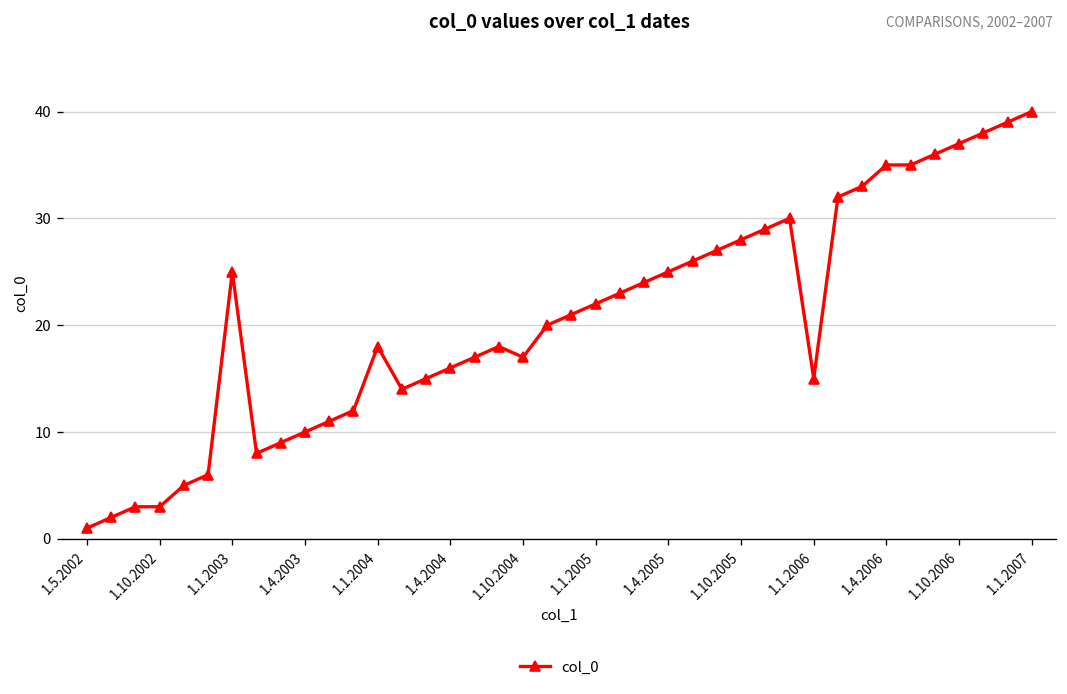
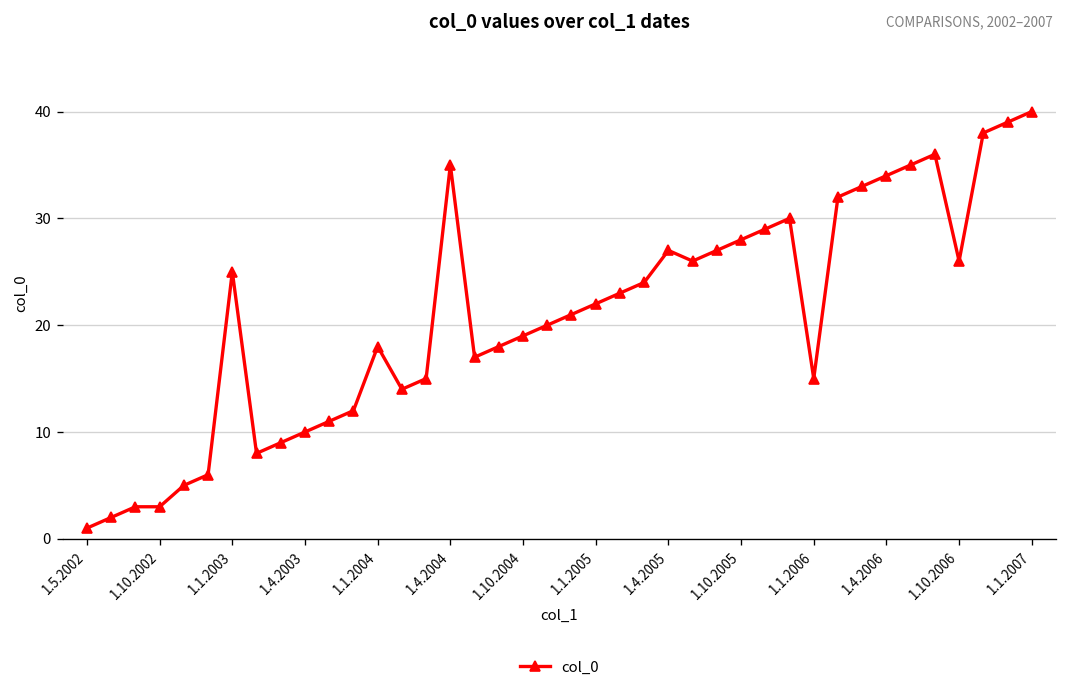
  {
    "1.5.2002": 1,
    "1.10.2002": 3,
    "1.1.2003": 25,
    "1.4.2003": 10,
    "1.1.2004": 18,
-   "1.4.2004": 16,
-   "1.10.2004": 17,
+   "1.4.2004": 35,
+   "1.10.2004": 19,
    "1.1.2005": 22,
-   "1.4.2005": 25,
+   "1.4.2005": 27,
    "1.10.2005": 28,
    "1.1.2006": 15,
-   "1.4.2006": 35,
-   "1.10.2006": 37,
+   "1.4.2006": 34,
+   "1.10.2006": 26,
    "1.1.2007": 40
  }
